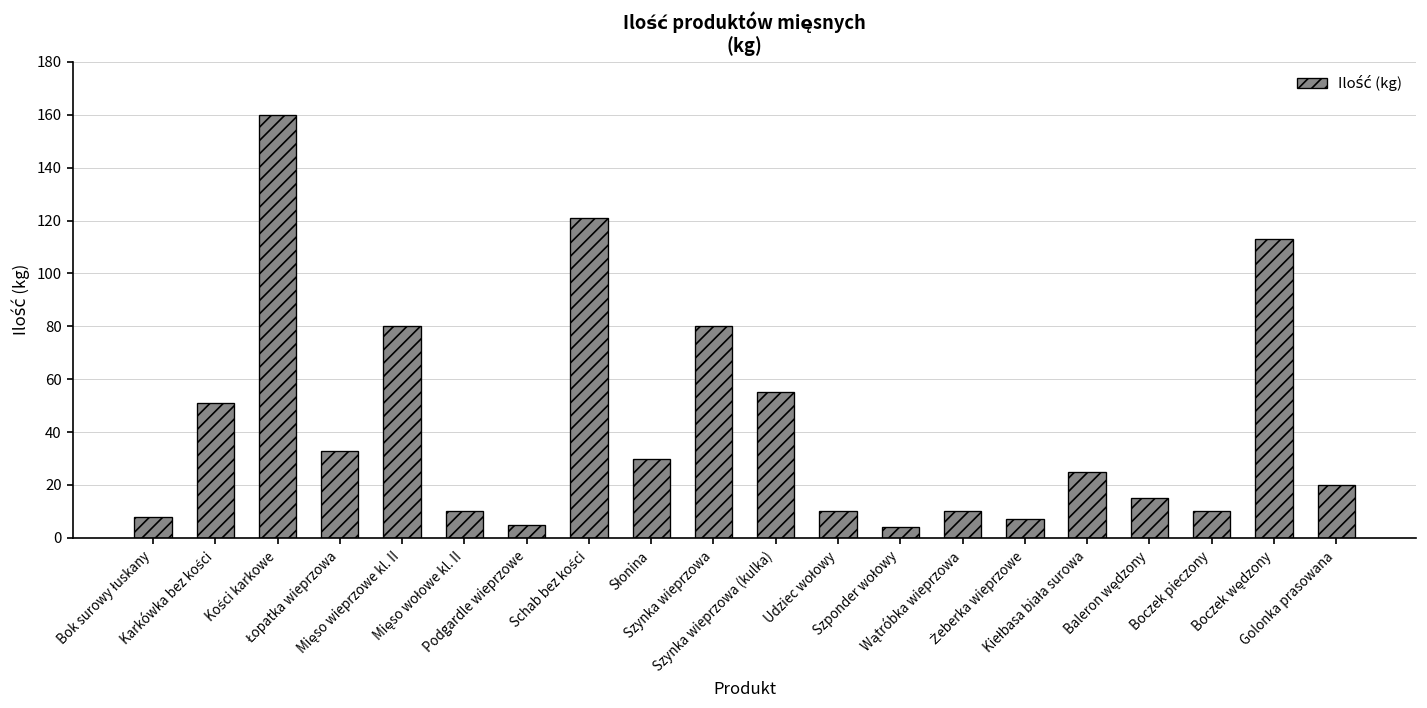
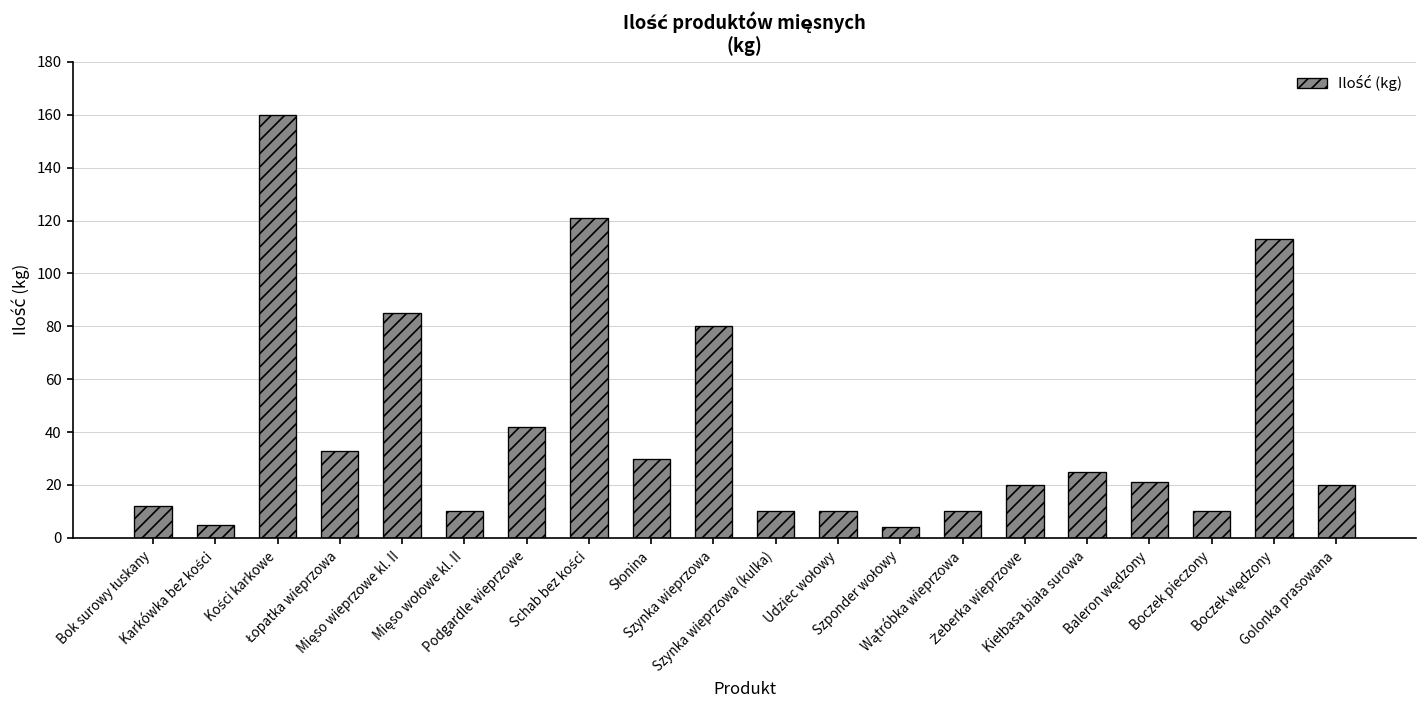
  {
-   "Bok surowy łuskany": 8,
-   "Karkówka bez kości": 51,
+   "Bok surowy łuskany": 12,
+   "Karkówka bez kości": 5,
    "Kości karkowe": 160,
    "Łopatka wieprzowa": 33,
-   "Mięso wieprzowe kl. II": 80,
+   "Mięso wieprzowe kl. II": 85,
    "Mięso wołowe kl. II": 10,
-   "Podgardle wieprzowe": 5,
+   "Podgardle wieprzowe": 42,
    "Schab bez kości": 121,
    "Słonina": 30,
    "Szynka wieprzowa": 80,
-   "Szynka wieprzowa (kulka)": 55,
+   "Szynka wieprzowa (kulka)": 10,
    "Udziec wołowy": 10,
    "Szponder wołowy": 4,
    "Wątróbka wieprzowa": 10,
-   "Żeberka wieprzowe": 7,
+   "Żeberka wieprzowe": 20,
    "Kiełbasa biała surowa": 25,
-   "Baleron wędzony": 15,
+   "Baleron wędzony": 21,
    "Boczek pieczony": 10,
    "Boczek wędzony": 113,
    "Golonka prasowana": 20
  }
